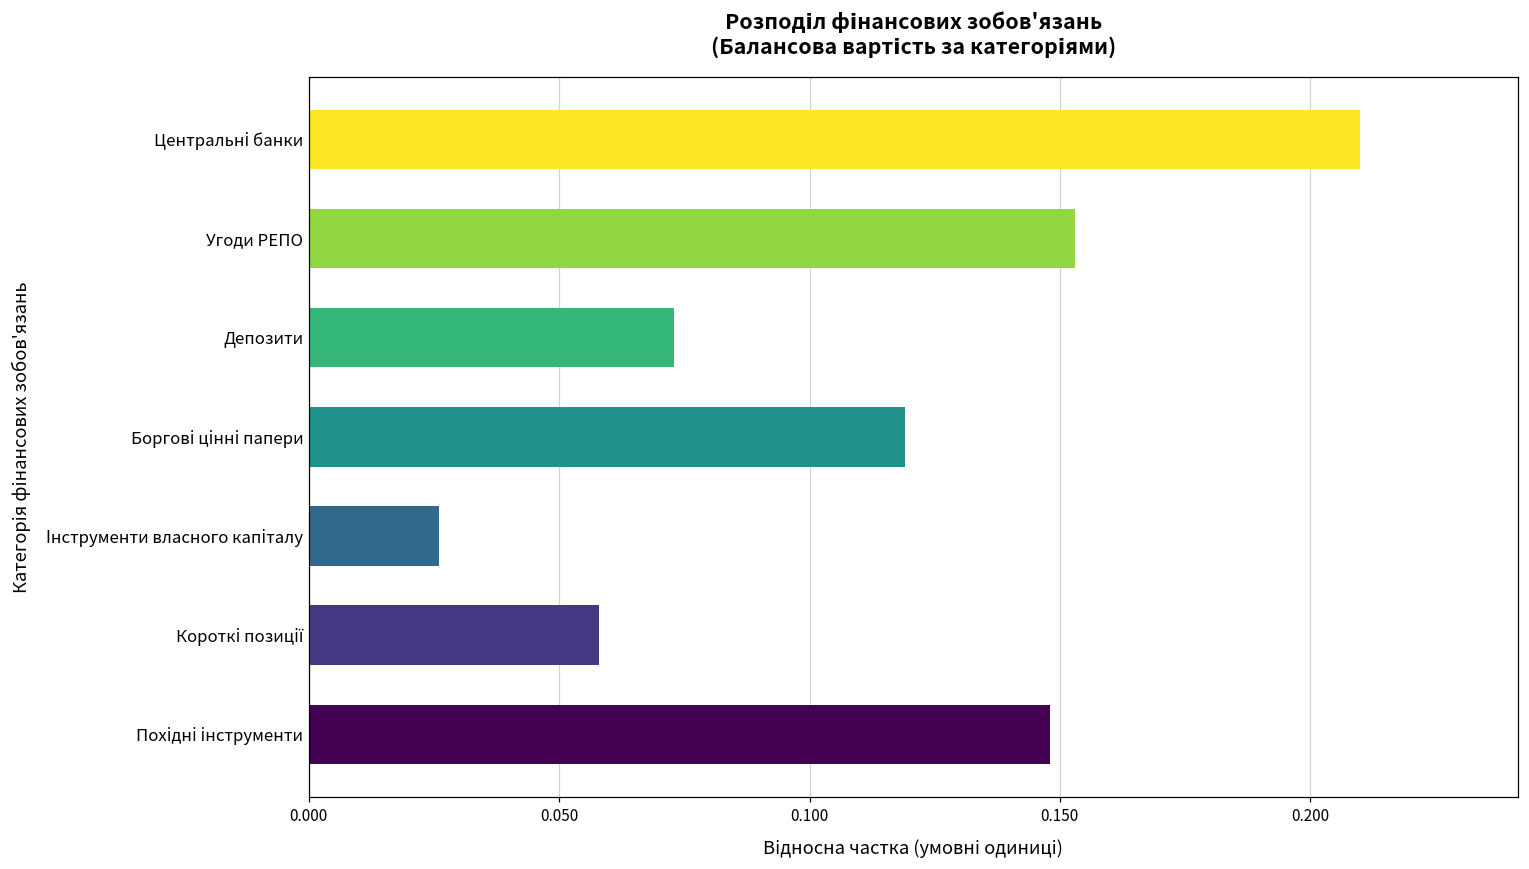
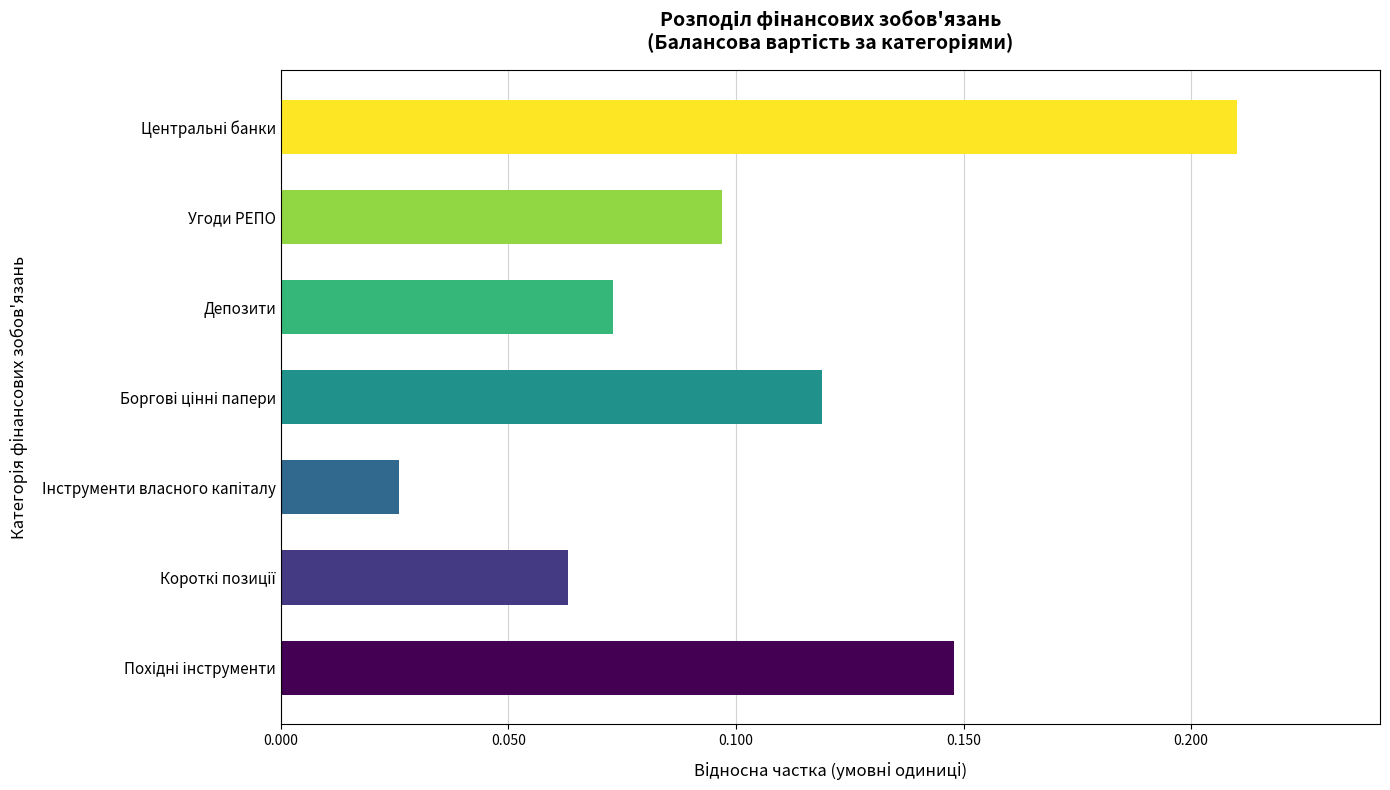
  {
    "Центральні банки": 0.210,
-   "Угоди РЕПО": 0.153,
+   "Угоди РЕПО": 0.097,
    "Депозити": 0.073,
    "Боргові цінні папери": 0.119,
    "Інструменти власного капіталу": 0.026,
-   "Короткі позиції": 0.058,
+   "Короткі позиції": 0.063,
    "Похідні інструменти": 0.148
  }
